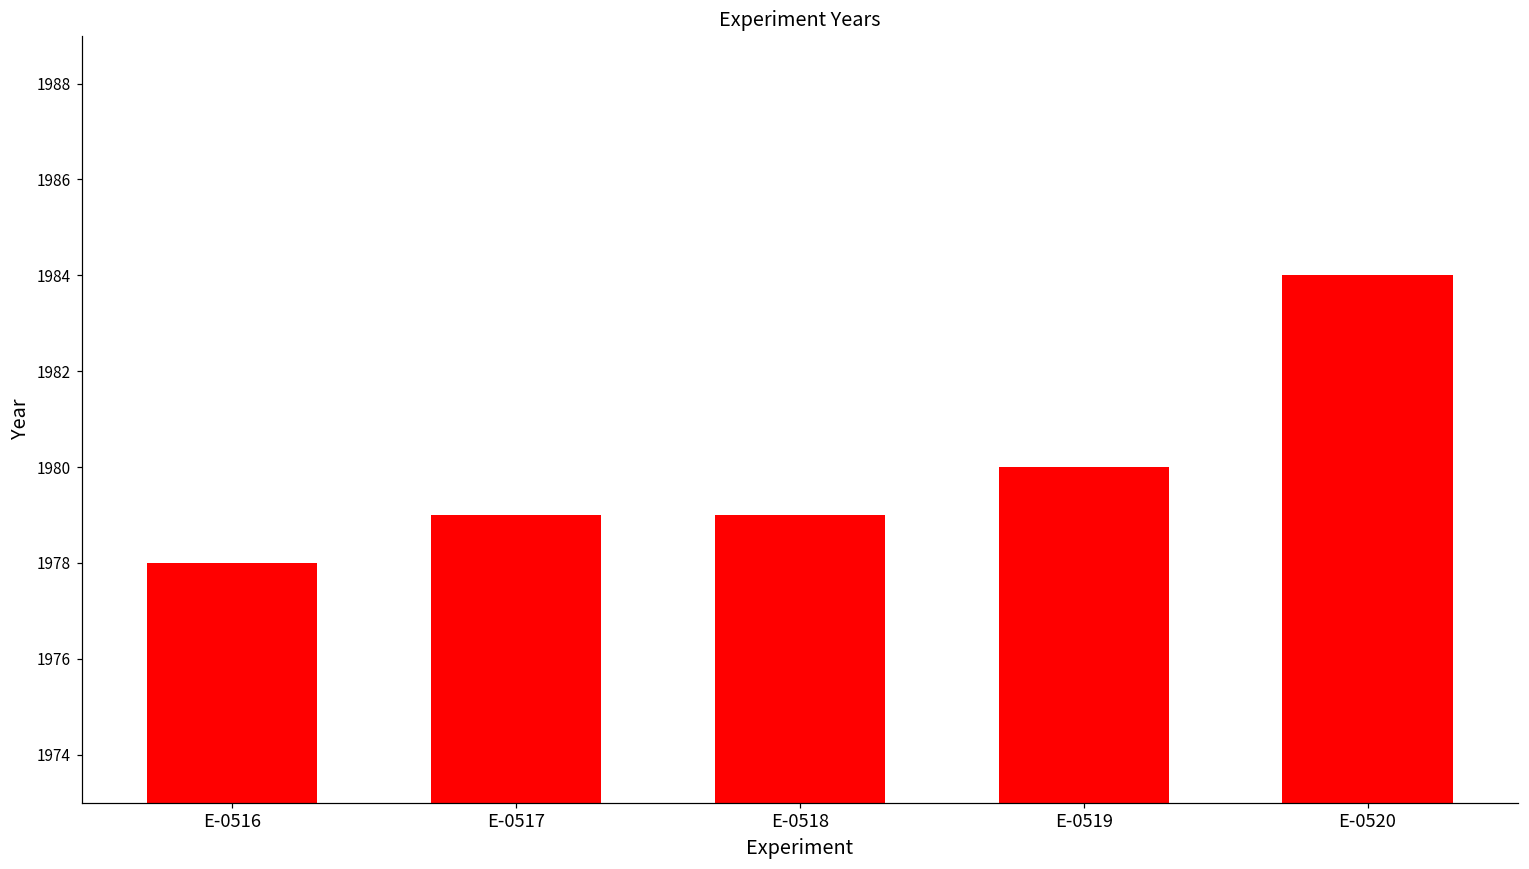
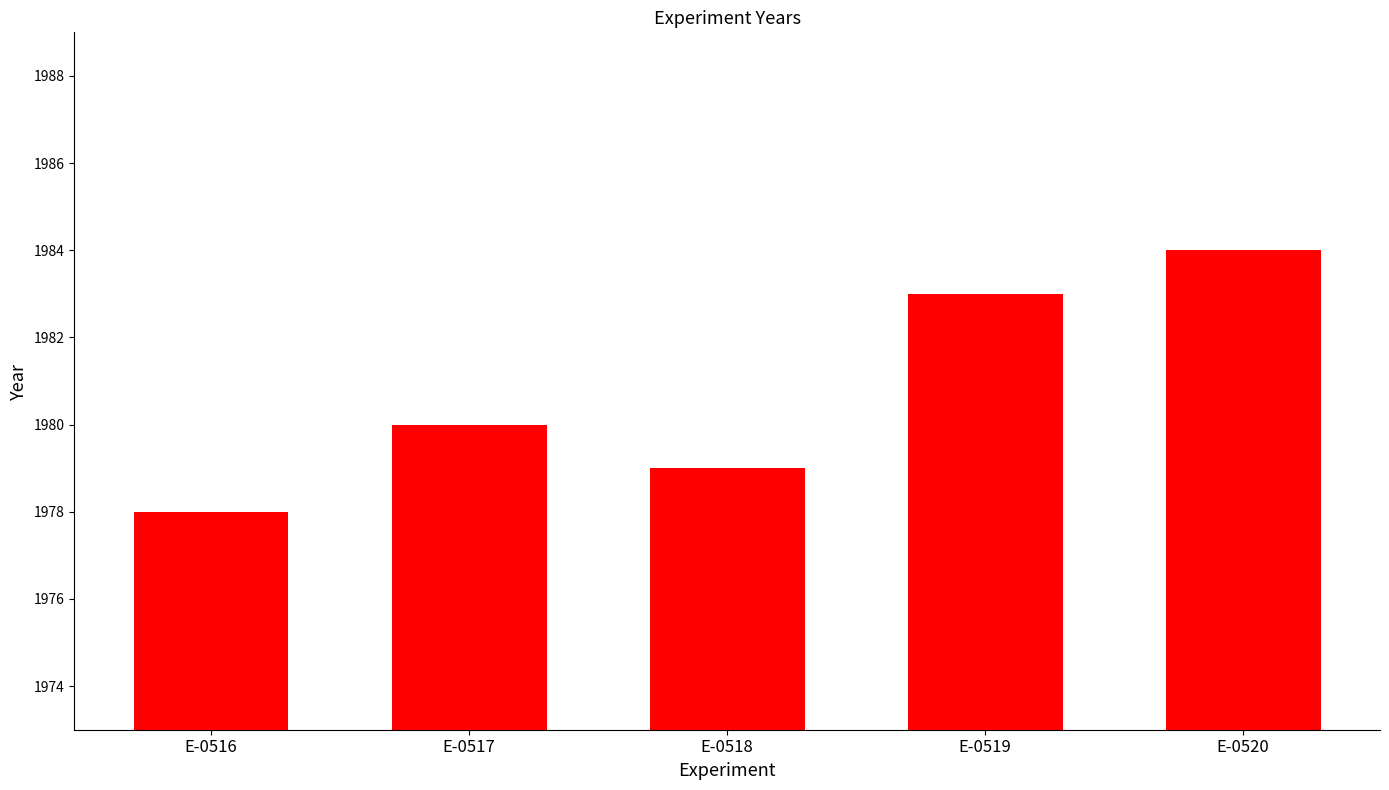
  {
    "E-0516": 1978,
-   "E-0517": 1979,
+   "E-0517": 1980,
    "E-0518": 1979,
-   "E-0519": 1980,
+   "E-0519": 1983,
    "E-0520": 1984
  }
